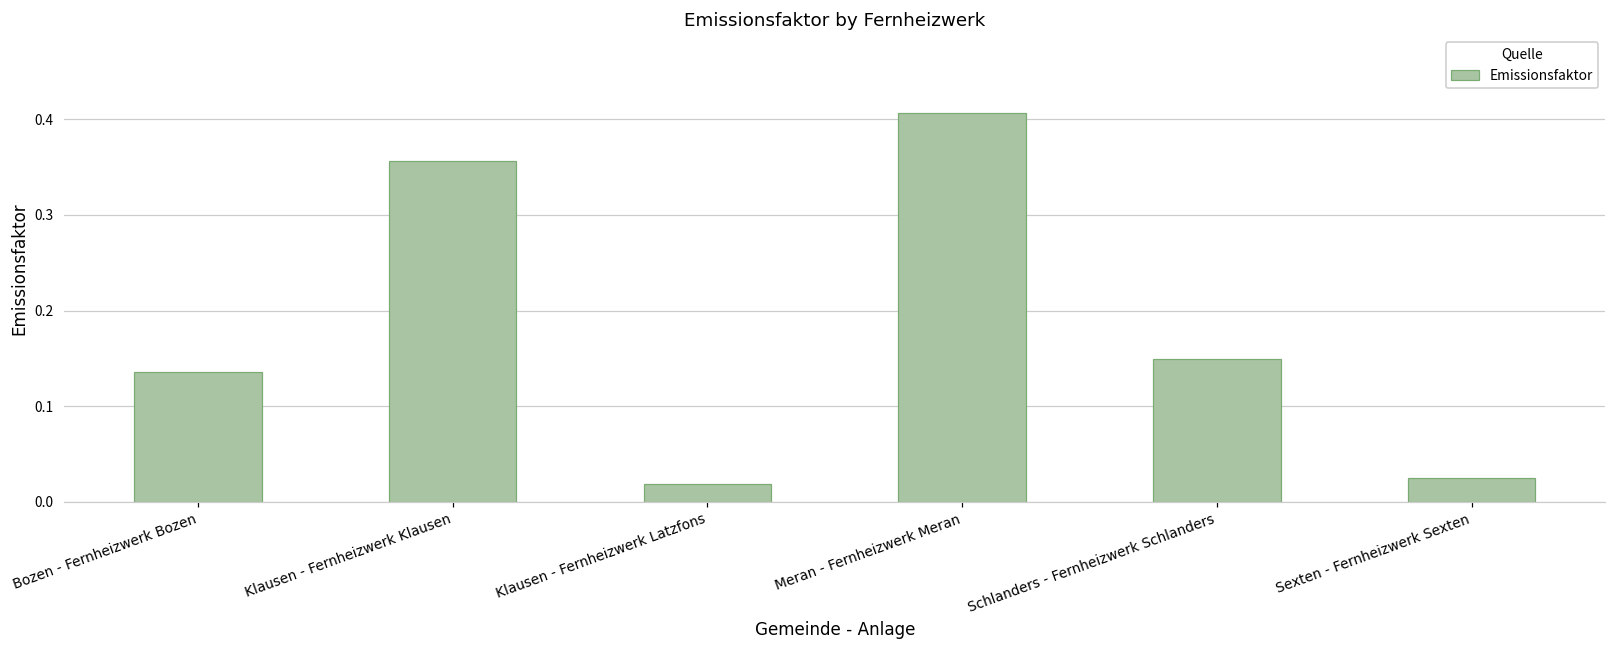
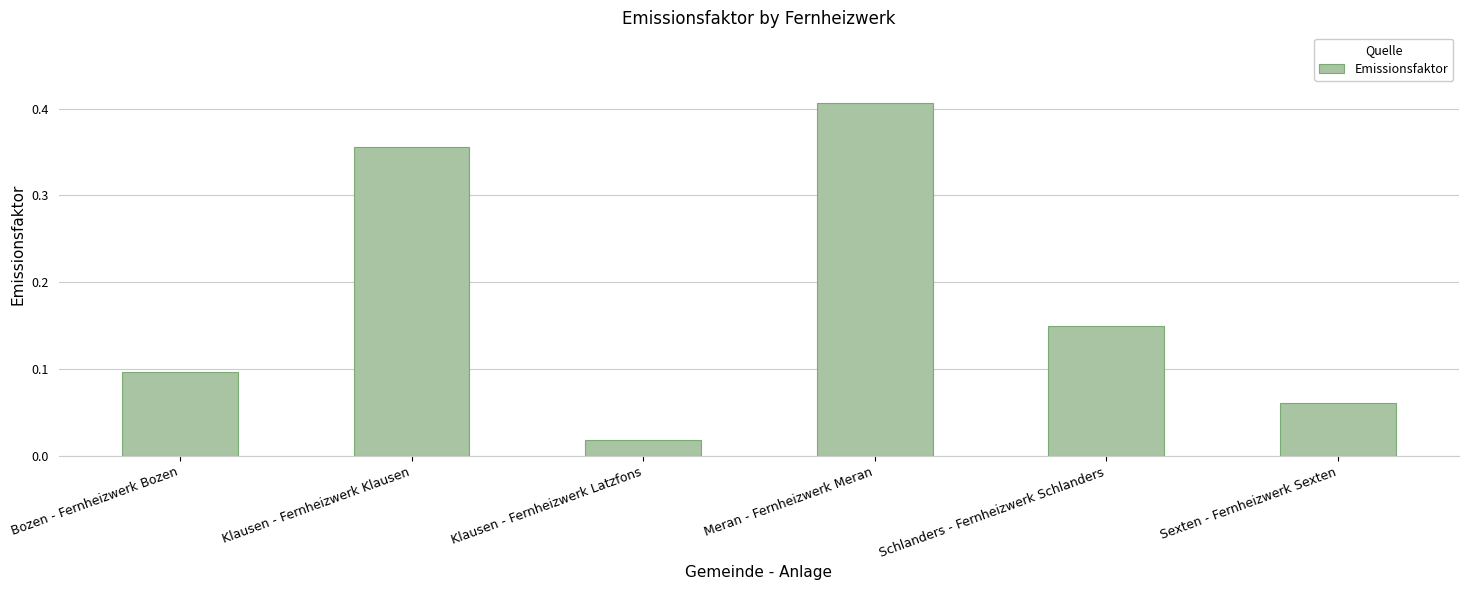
  {
-   "Bozen - Fernheizwerk Bozen": 0.14,
+   "Bozen - Fernheizwerk Bozen": 0.10,
    "Klausen - Fernheizwerk Klausen": 0.36,
    "Klausen - Fernheizwerk Latzfons": 0.02,
    "Meran - Fernheizwerk Meran": 0.41,
    "Schlanders - Fernheizwerk Schlanders": 0.15,
-   "Sexten - Fernheizwerk Sexten": 0.02
+   "Sexten - Fernheizwerk Sexten": 0.06
  }
